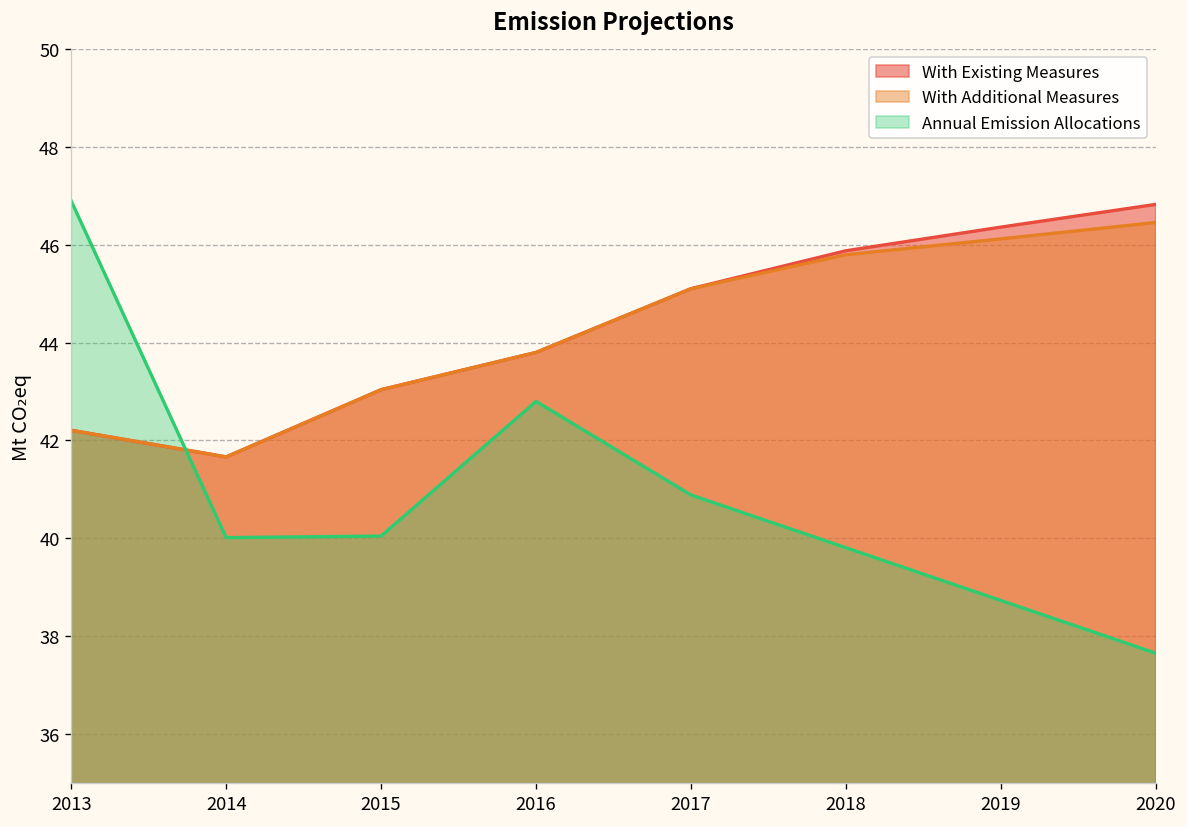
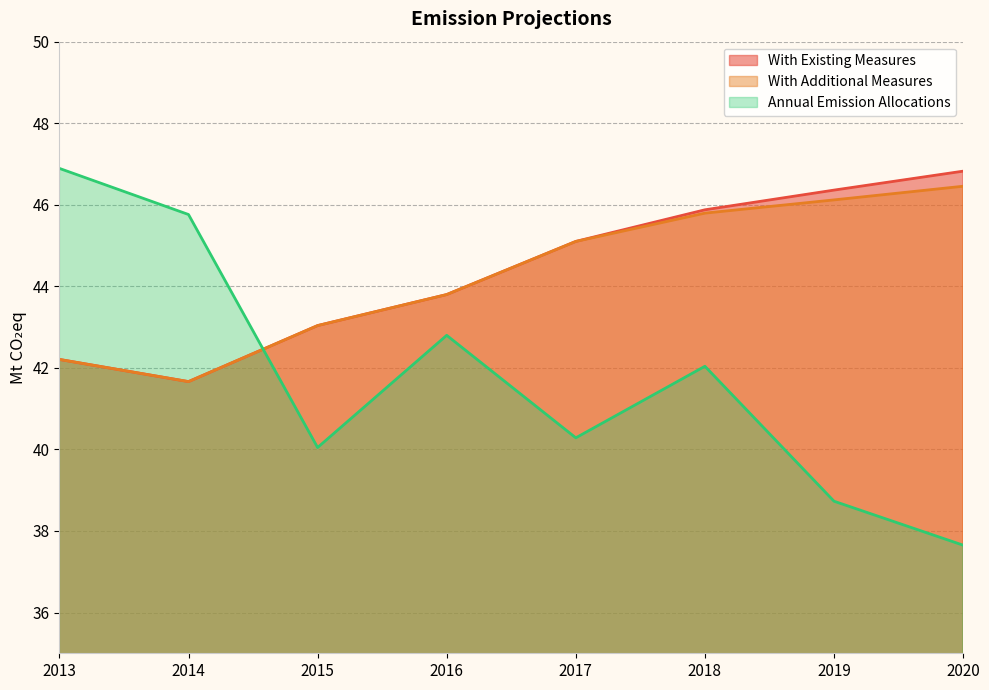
  {
    "Annual Emission Allocations": {
      "2013": 46.9,
-     "2014": 40.0,
+     "2014": 45.8,
      "2015": 40.0,
      "2016": 42.8,
-     "2017": 40.9,
-     "2018": 39.8,
+     "2017": 40.3,
+     "2018": 42.0,
      "2019": 38.7,
      "2020": 37.7
    }
  }
